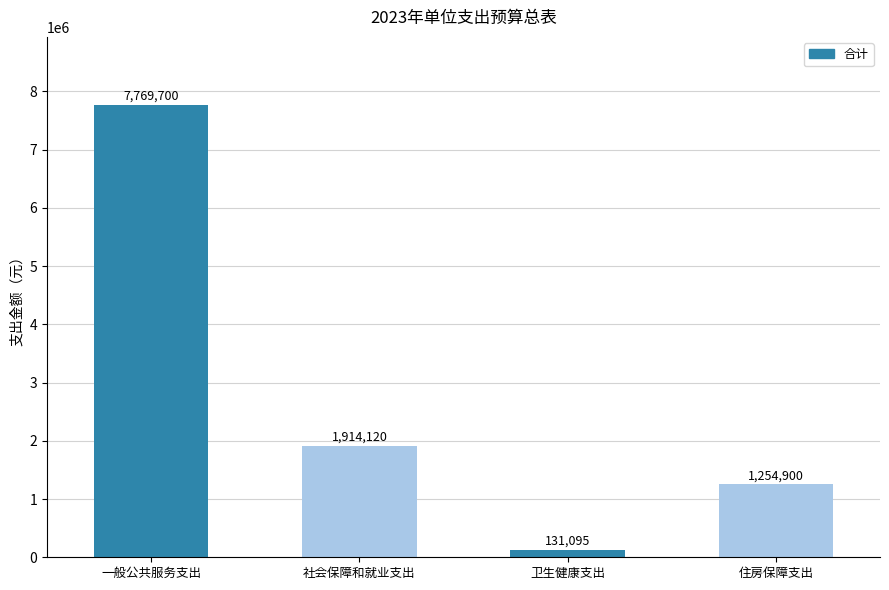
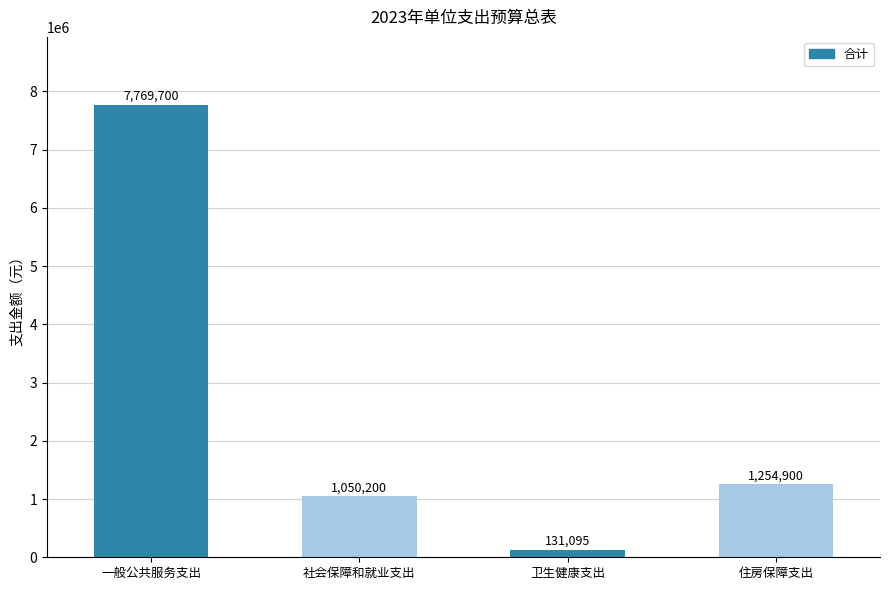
  {
    "一般公共服务支出": "7,769,700",
-   "社会保障和就业支出": "1,914,120",
+   "社会保障和就业支出": "1,050,200",
    "卫生健康支出": "131,095",
    "住房保障支出": "1,254,900"
  }
